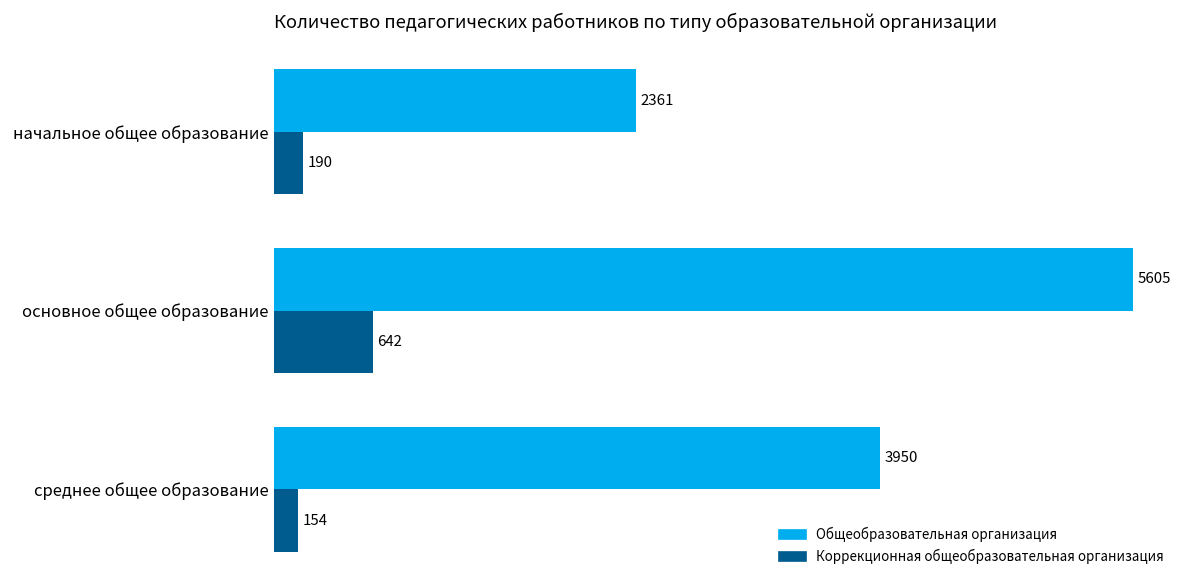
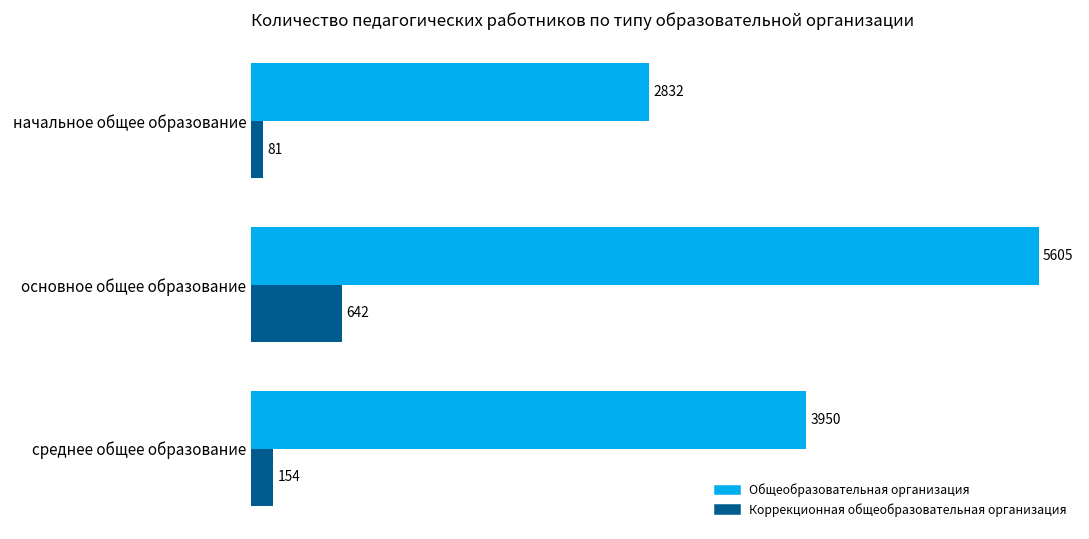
  {
    "Общеобразовательная организация": {
-     "начальное общее образование": 2361,
+     "начальное общее образование": 2832,
      "основное общее образование": 5605,
      "среднее общее образование": 3950
    },
    "Коррекционная общеобразовательная организация": {
-     "начальное общее образование": 190,
+     "начальное общее образование": 81,
      "основное общее образование": 642,
      "среднее общее образование": 154
    }
  }
